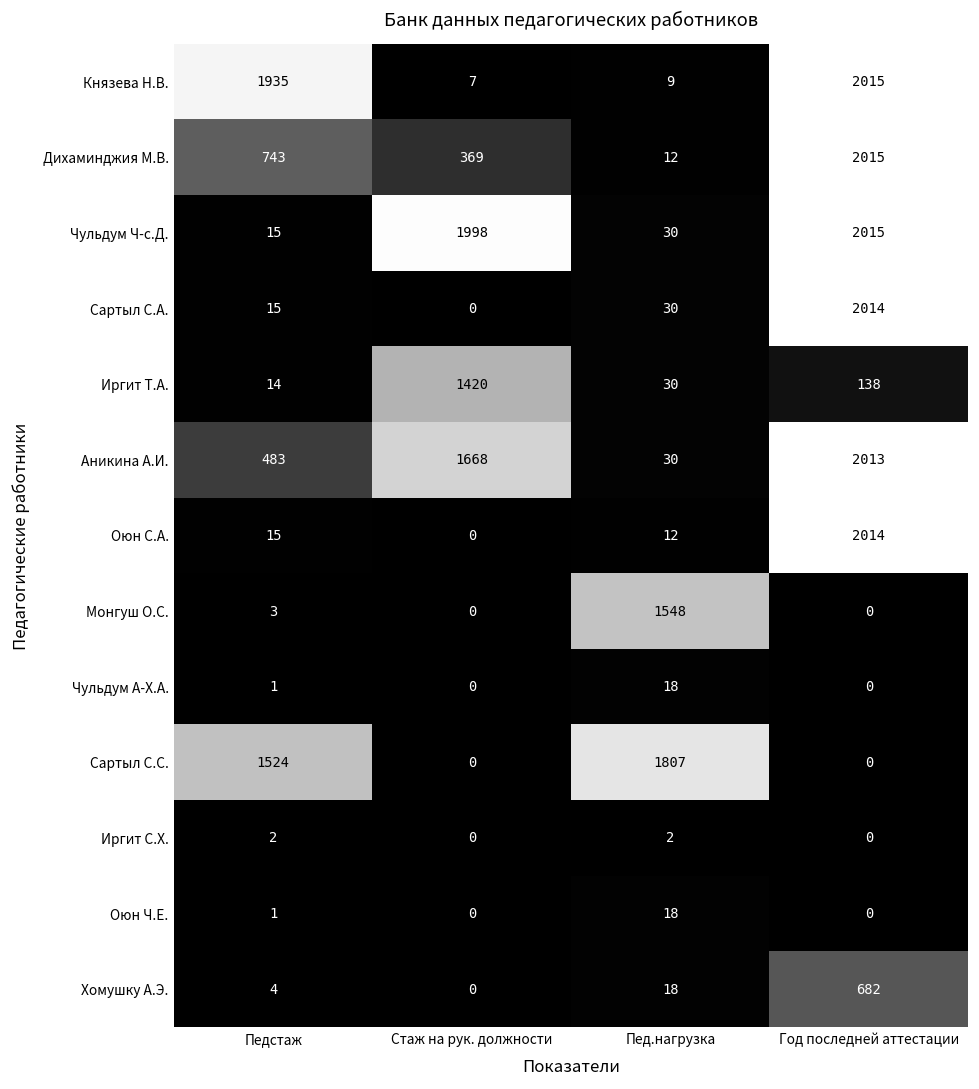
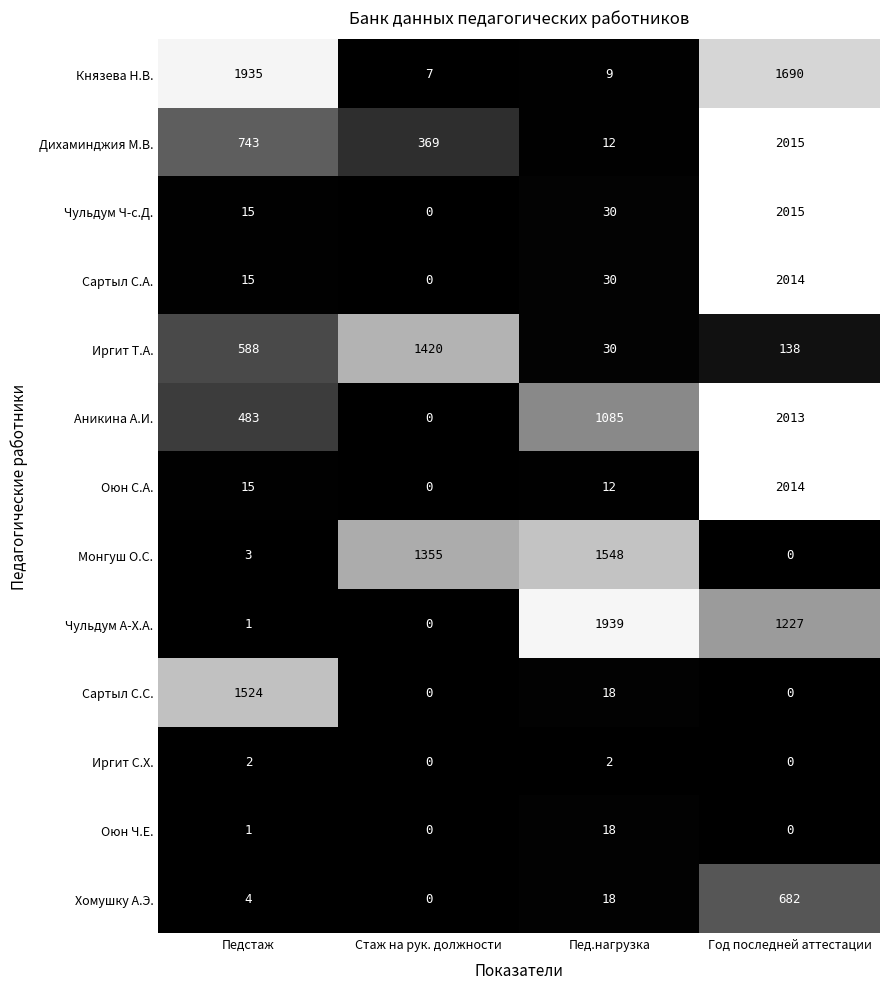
  {
    "Князева Н.В.": {
      "Педстаж": 1935,
      "Стаж на рук. должности": 7,
      "Пед.нагрузка": 9,
-     "Год последней аттестации": 2015
+     "Год последней аттестации": 1690
    },
    "Дихаминджия М.В.": {
      "Педстаж": 743,
      "Стаж на рук. должности": 369,
      "Пед.нагрузка": 12,
      "Год последней аттестации": 2015
    },
    "Чульдум Ч-с.Д.": {
      "Педстаж": 15,
-     "Стаж на рук. должности": 1998,
+     "Стаж на рук. должности": 0,
      "Пед.нагрузка": 30,
      "Год последней аттестации": 2015
    },
    "Сартыл С.А.": {
      "Педстаж": 15,
      "Стаж на рук. должности": 0,
      "Пед.нагрузка": 30,
      "Год последней аттестации": 2014
    },
    "Иргит Т.А.": {
-     "Педстаж": 14,
+     "Педстаж": 588,
      "Стаж на рук. должности": 1420,
      "Пед.нагрузка": 30,
      "Год последней аттестации": 138
    },
    "Аникина А.И.": {
      "Педстаж": 483,
-     "Стаж на рук. должности": 1668,
-     "Пед.нагрузка": 30,
+     "Стаж на рук. должности": 0,
+     "Пед.нагрузка": 1085,
      "Год последней аттестации": 2013
    },
    "Оюн С.А.": {
      "Педстаж": 15,
      "Стаж на рук. должности": 0,
      "Пед.нагрузка": 12,
      "Год последней аттестации": 2014
    },
    "Монгуш О.С.": {
      "Педстаж": 3,
-     "Стаж на рук. должности": 0,
+     "Стаж на рук. должности": 1355,
      "Пед.нагрузка": 1548,
      "Год последней аттестации": 0
    },
    "Чульдум А-Х.А.": {
      "Педстаж": 1,
      "Стаж на рук. должности": 0,
-     "Пед.нагрузка": 18,
-     "Год последней аттестации": 0
+     "Пед.нагрузка": 1939,
+     "Год последней аттестации": 1227
    },
    "Сартыл С.С.": {
      "Педстаж": 1524,
      "Стаж на рук. должности": 0,
-     "Пед.нагрузка": 1807,
+     "Пед.нагрузка": 18,
      "Год последней аттестации": 0
    },
    "Иргит С.Х.": {
      "Педстаж": 2,
      "Стаж на рук. должности": 0,
      "Пед.нагрузка": 2,
      "Год последней аттестации": 0
    },
    "Оюн Ч.Е.": {
      "Педстаж": 1,
      "Стаж на рук. должности": 0,
      "Пед.нагрузка": 18,
      "Год последней аттестации": 0
    },
    "Хомушку А.Э.": {
      "Педстаж": 4,
      "Стаж на рук. должности": 0,
      "Пед.нагрузка": 18,
      "Год последней аттестации": 682
    }
  }
